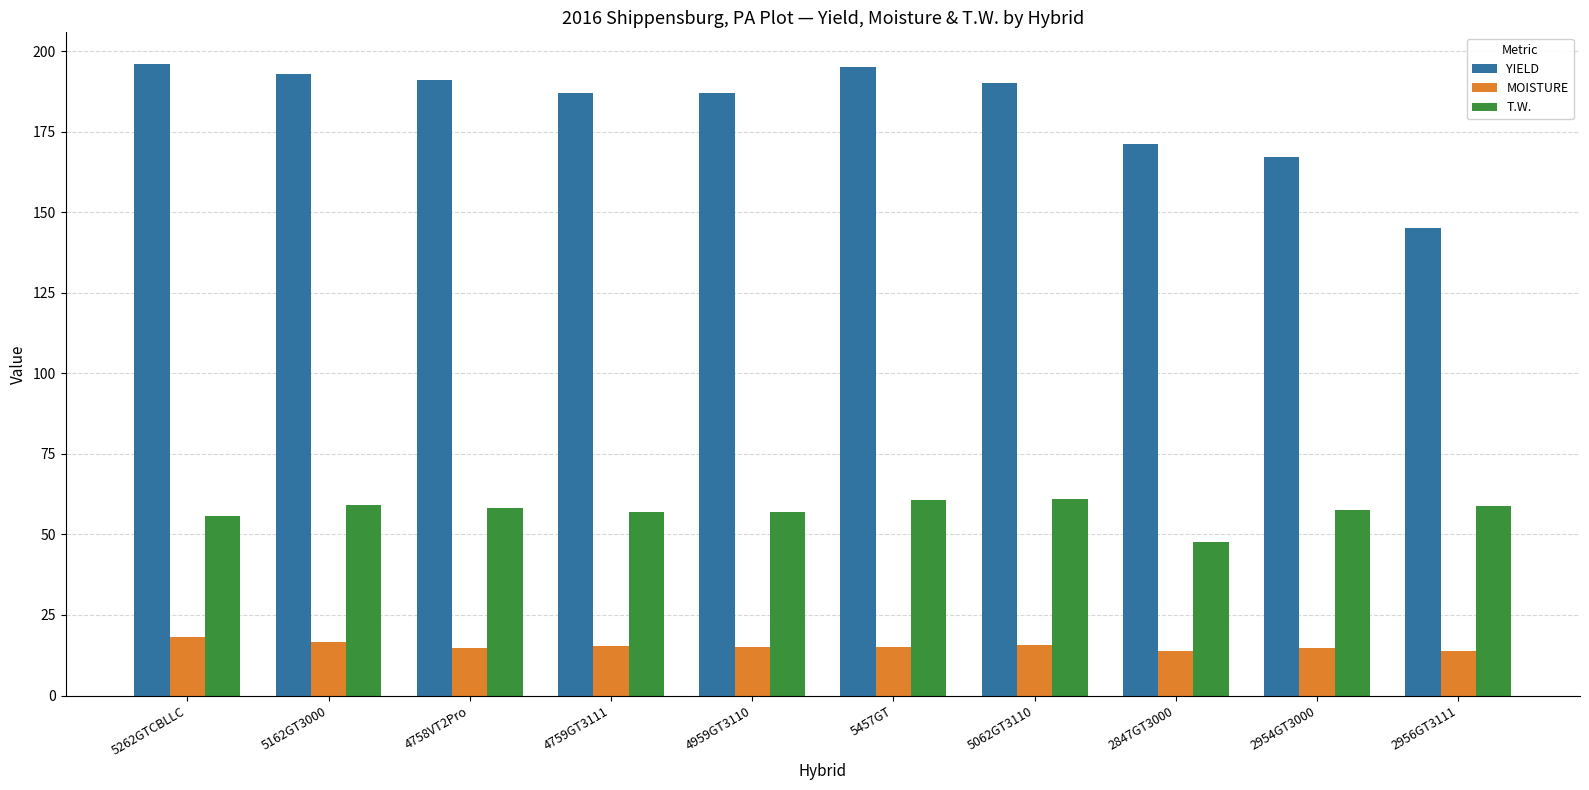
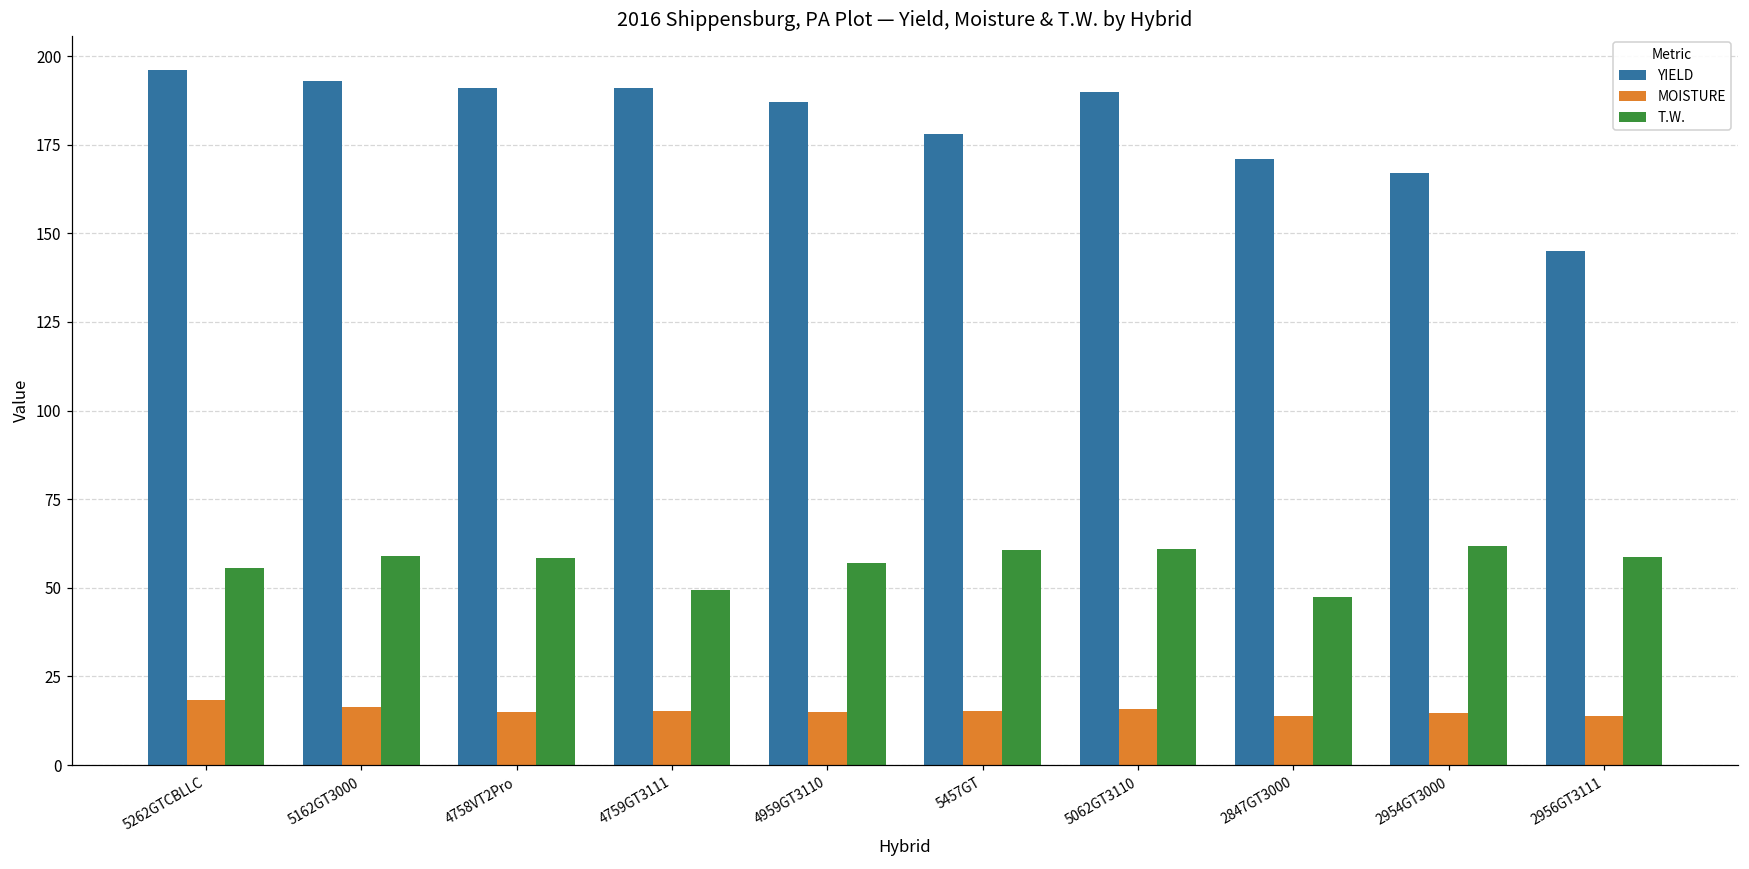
  {
    "YIELD": {
      "5262GTCBLLC": 196,
      "5162GT3000": 193,
      "4758VT2Pro": 191,
-     "4759GT3111": 187,
+     "4759GT3111": 191,
      "4959GT3110": 187,
-     "5457GT": 195,
+     "5457GT": 178,
      "5062GT3110": 190,
      "2847GT3000": 171,
      "2954GT3000": 167,
      "2956GT3111": 145
    },
    "MOISTURE": {
      "5262GTCBLLC": 18,
      "5162GT3000": 17,
      "4758VT2Pro": 15,
      "4759GT3111": 15,
      "4959GT3110": 15,
      "5457GT": 15,
      "5062GT3110": 16,
      "2847GT3000": 14,
      "2954GT3000": 15,
      "2956GT3111": 14
    },
    "T.W.": {
      "5262GTCBLLC": 56,
      "5162GT3000": 59,
      "4758VT2Pro": 58,
-     "4759GT3111": 57,
+     "4759GT3111": 49,
      "4959GT3110": 57,
      "5457GT": 61,
      "5062GT3110": 61,
      "2847GT3000": 48,
-     "2954GT3000": 58,
+     "2954GT3000": 62,
      "2956GT3111": 59
    }
  }
